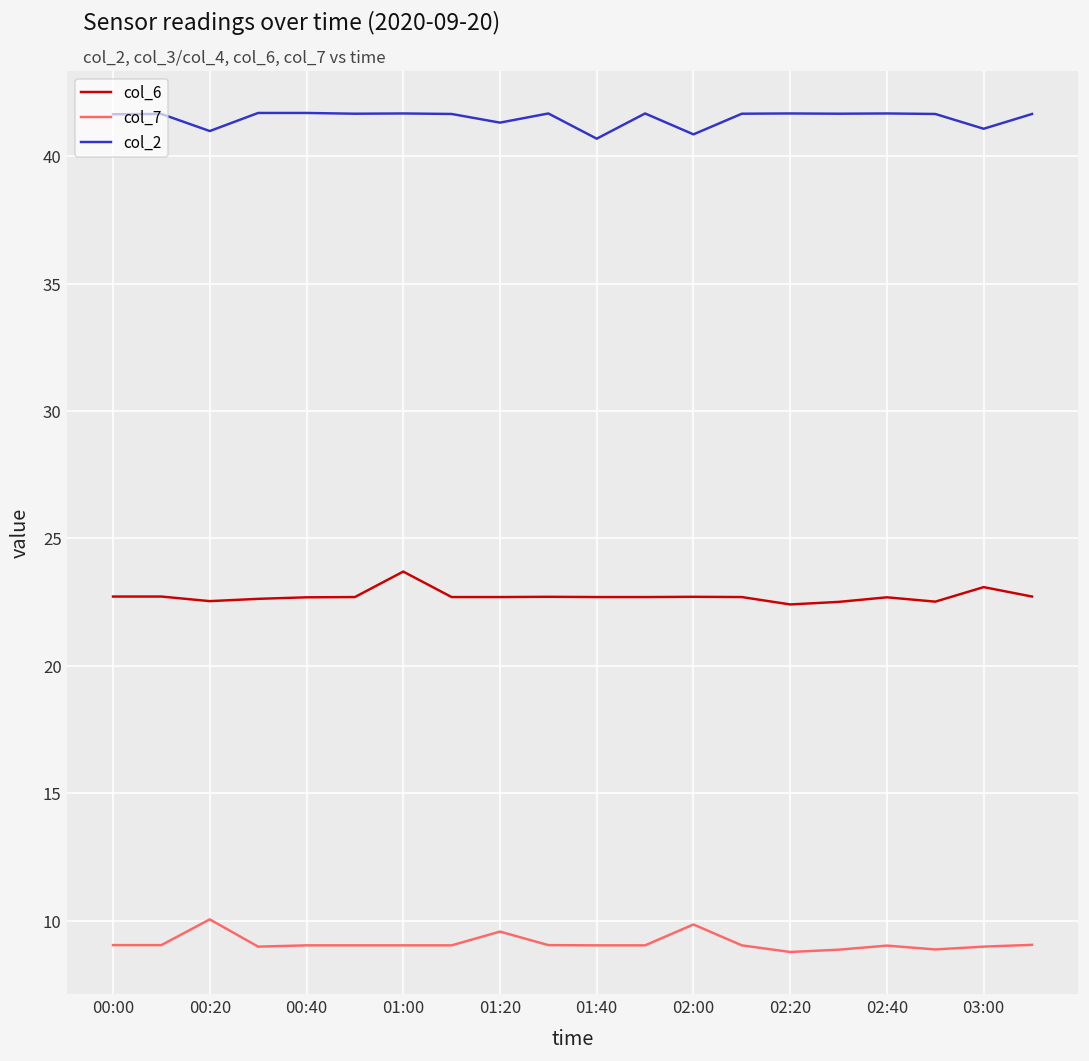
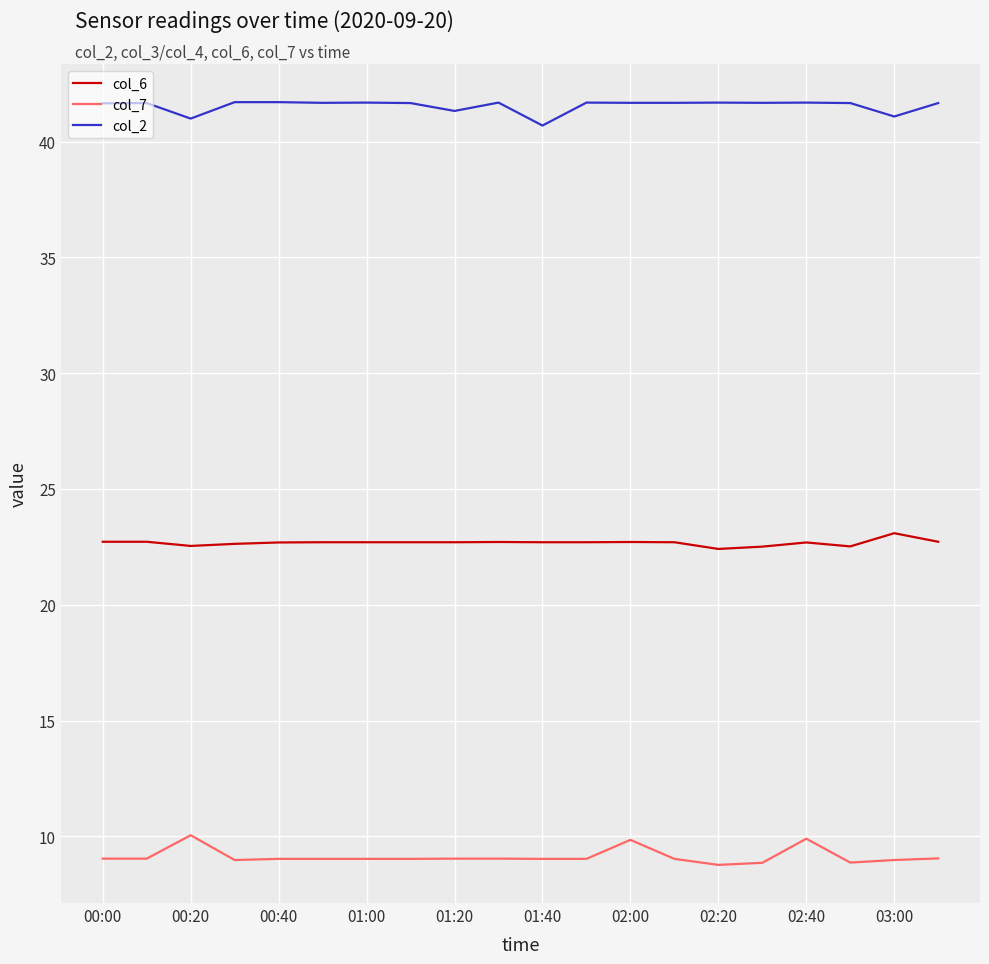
  {
    "col_6": {
      "00:00": 22.7,
      "00:20": 22.5,
      "00:40": 22.7,
-     "01:00": 23.7,
+     "01:00": 22.7,
      "01:20": 22.7,
      "01:40": 22.7,
      "02:00": 22.7,
      "02:20": 22.4,
      "02:40": 22.7,
      "03:00": 23.1
    },
    "col_7": {
      "00:00": 9.0,
      "00:20": 10.1,
      "00:40": 9.0,
      "01:00": 9.0,
-     "01:20": 9.6,
+     "01:20": 9.0,
      "01:40": 9.0,
      "02:00": 9.9,
      "02:20": 8.8,
-     "02:40": 9.0,
+     "02:40": 9.9,
      "03:00": 9.0
    },
    "col_2": {
      "00:20": 41.0,
      "00:40": 41.7,
      "01:00": 41.7,
      "01:20": 41.3,
      "01:40": 40.7,
-     "02:00": 40.9,
+     "02:00": 41.7,
      "02:20": 41.7,
      "02:40": 41.7,
      "03:00": 41.1
    }
  }
